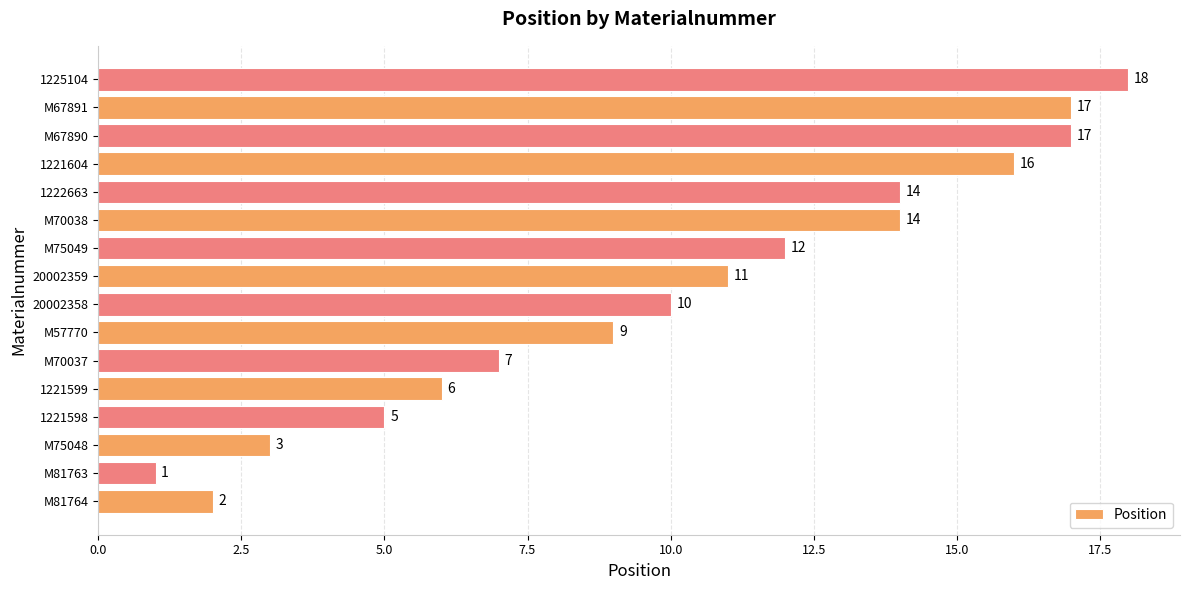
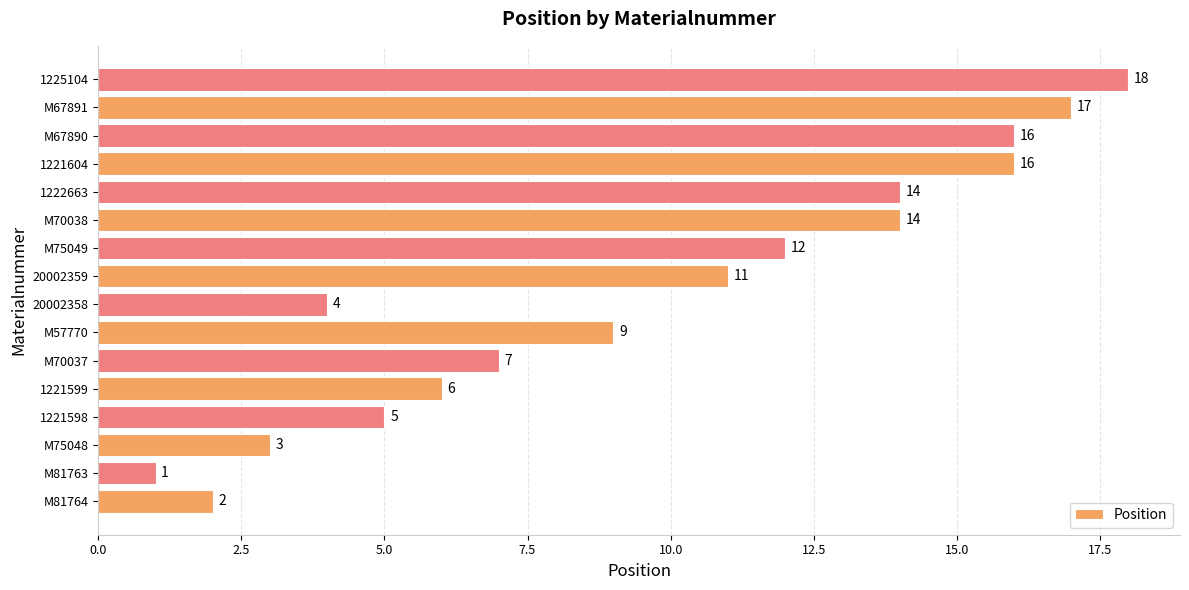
  {
    "1225104": 18,
    "M67891": 17,
-   "M67890": 17,
+   "M67890": 16,
    "1221604": 16,
    "1222663": 14,
    "M70038": 14,
    "M75049": 12,
    "20002359": 11,
-   "20002358": 10,
+   "20002358": 4,
    "M57770": 9,
    "M70037": 7,
    "1221599": 6,
    "1221598": 5,
    "M75048": 3,
    "M81763": 1,
    "M81764": 2
  }
